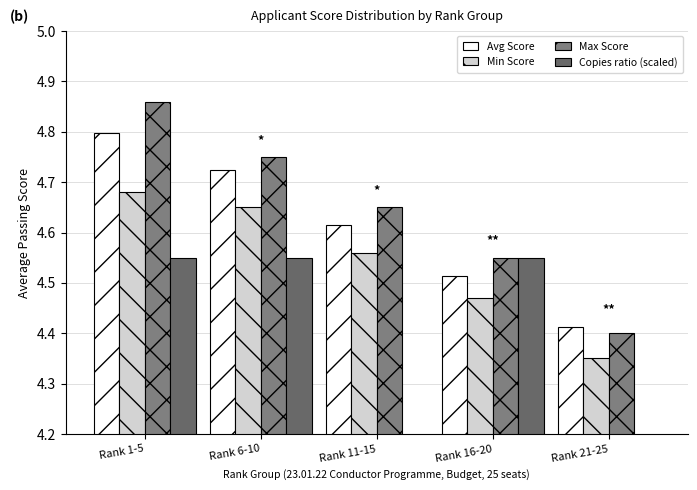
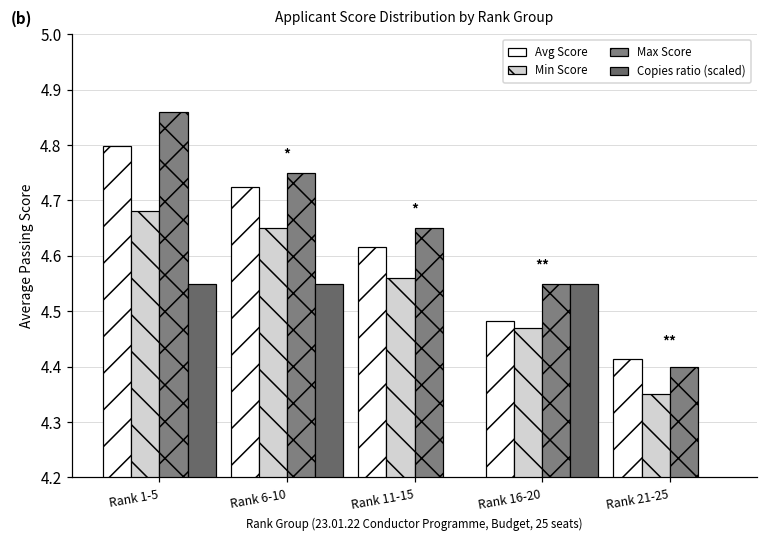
  {
    "Avg Score": {
      "Rank 1-5": 4.80,
      "Rank 6-10": 4.72,
      "Rank 11-15": 4.62,
-     "Rank 16-20": 4.51,
+     "Rank 16-20": 4.48,
      "Rank 21-25": 4.41
    },
    "Min Score": {
      "Rank 1-5": 4.68,
      "Rank 6-10": 4.65,
      "Rank 11-15": 4.56,
      "Rank 16-20": 4.47,
      "Rank 21-25": 4.35
    }
  }
